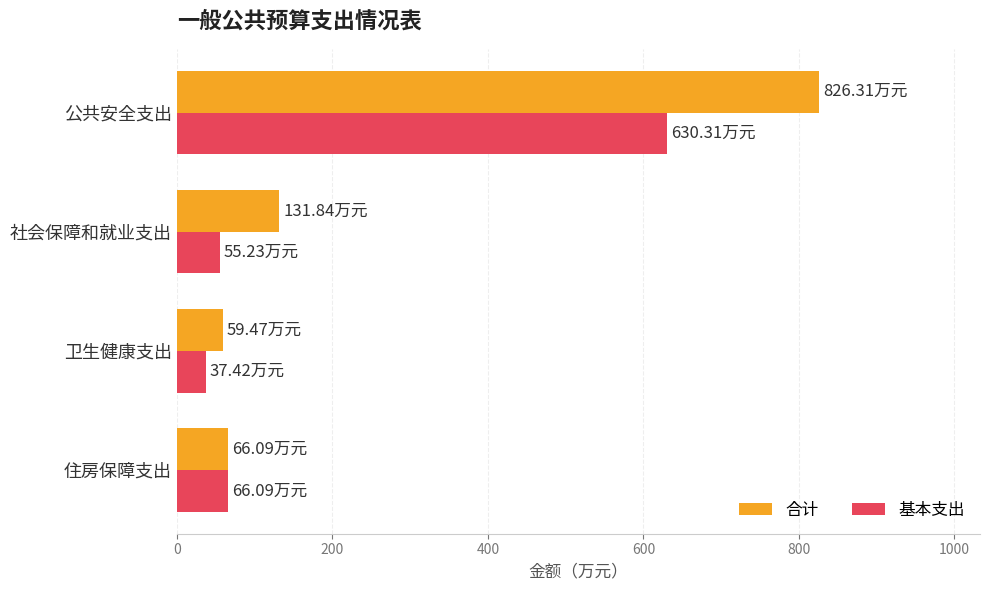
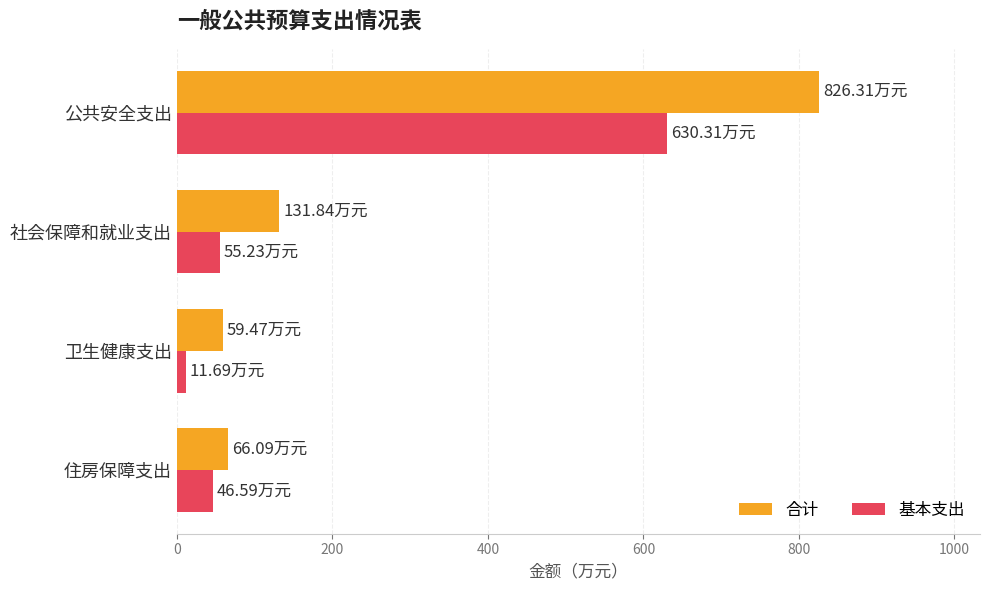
  {
    "合计": {
      "公共安全支出": 826.31,
      "社会保障和就业支出": 131.84,
      "卫生健康支出": 59.47,
      "住房保障支出": 66.09
    },
    "基本支出": {
      "公共安全支出": 630.31,
      "社会保障和就业支出": 55.23,
-     "卫生健康支出": 37.42,
-     "住房保障支出": 66.09
+     "卫生健康支出": 11.69,
+     "住房保障支出": 46.59
    }
  }
